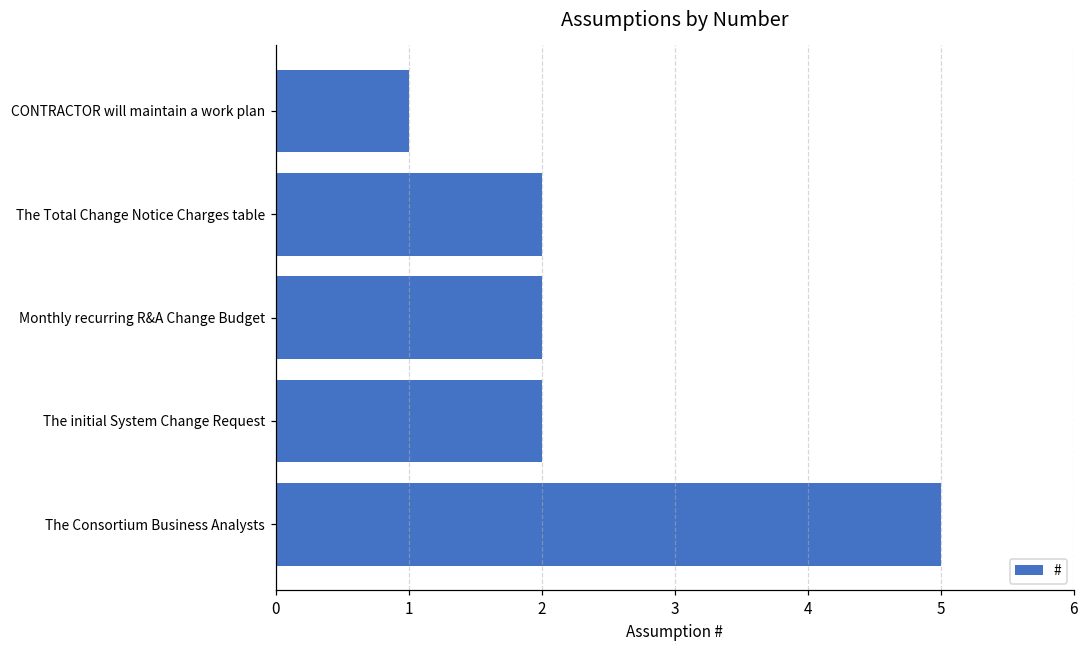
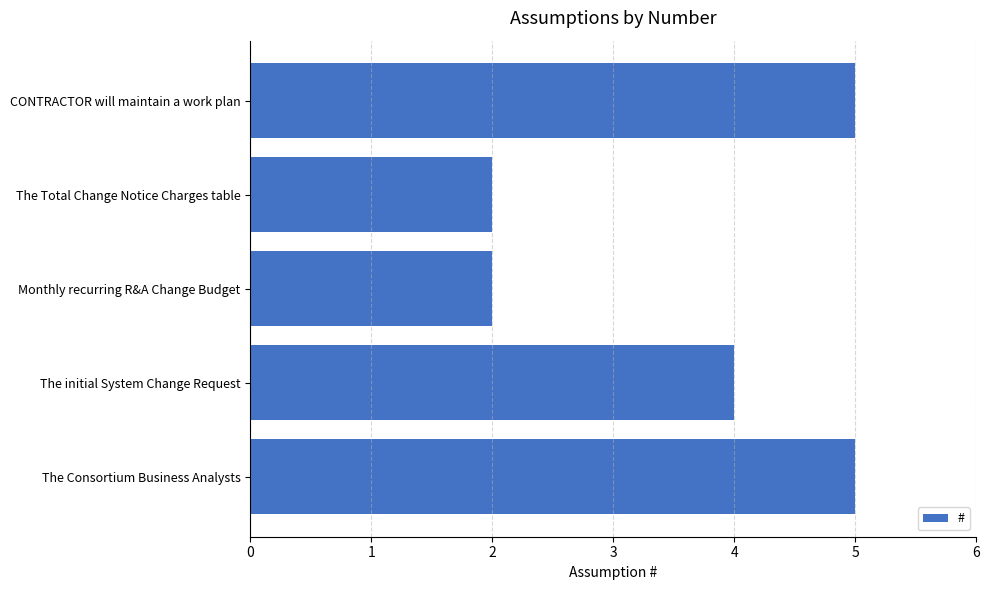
  {
-   "CONTRACTOR will maintain a work plan": 1,
+   "CONTRACTOR will maintain a work plan": 5,
    "The Total Change Notice Charges table": 2,
    "Monthly recurring R&A Change Budget": 2,
-   "The initial System Change Request": 2,
+   "The initial System Change Request": 4,
    "The Consortium Business Analysts": 5
  }
